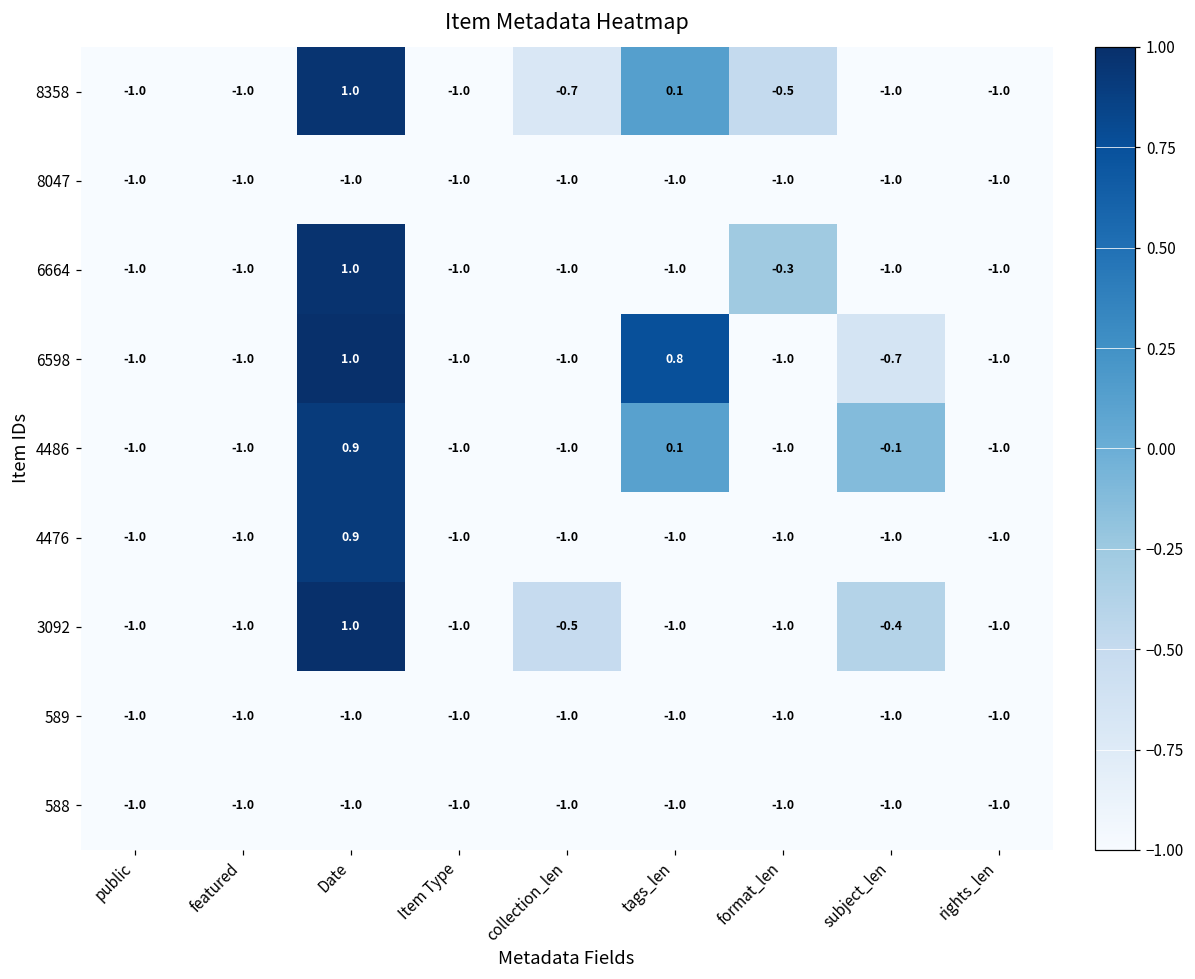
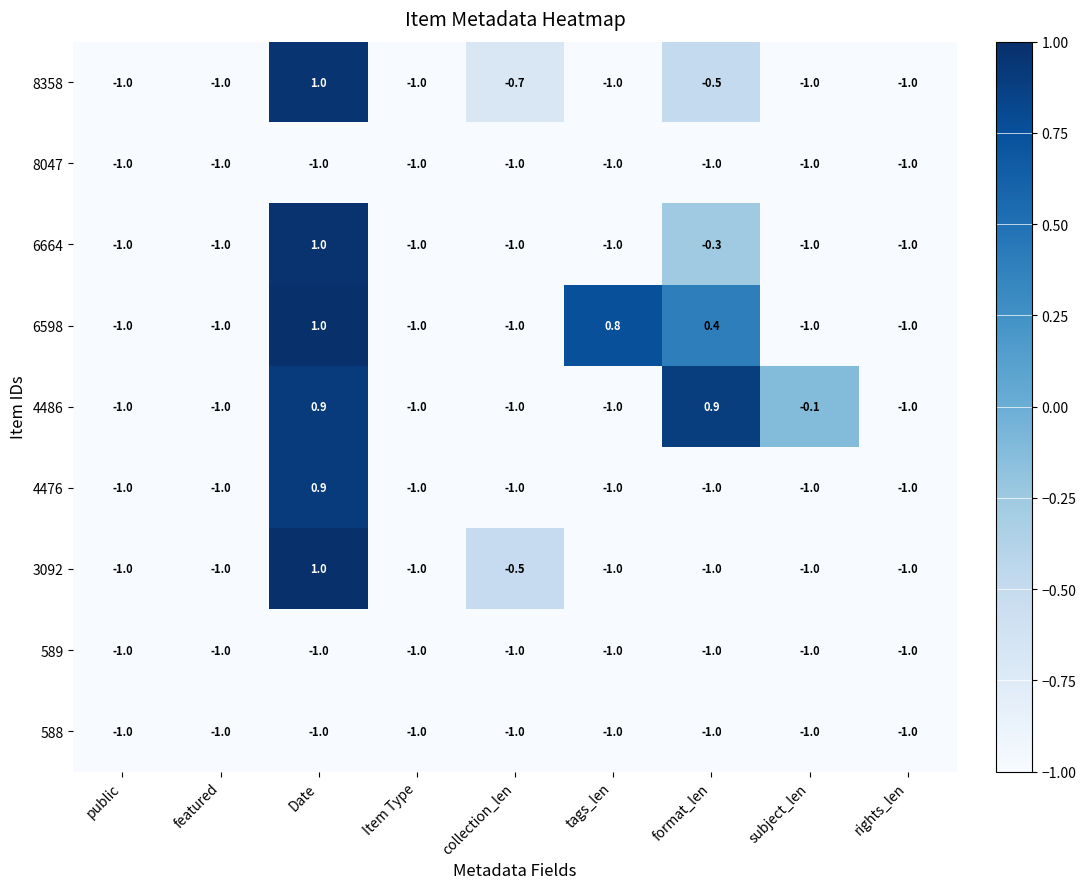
  {
    "8358": {
      "public": -1.0,
      "featured": -1.0,
      "Date": 1.0,
      "Item Type": -1.0,
      "collection_len": -0.7,
-     "tags_len": 0.1,
+     "tags_len": -1.0,
      "format_len": -0.5,
      "subject_len": -1.0,
      "rights_len": -1.0
    },
    "8047": {
      "public": -1.0,
      "featured": -1.0,
      "Date": -1.0,
      "Item Type": -1.0,
      "collection_len": -1.0,
      "tags_len": -1.0,
      "format_len": -1.0,
      "subject_len": -1.0,
      "rights_len": -1.0
    },
    "6664": {
      "public": -1.0,
      "featured": -1.0,
      "Date": 1.0,
      "Item Type": -1.0,
      "collection_len": -1.0,
      "tags_len": -1.0,
      "format_len": -0.3,
      "subject_len": -1.0,
      "rights_len": -1.0
    },
    "6598": {
      "public": -1.0,
      "featured": -1.0,
      "Date": 1.0,
      "Item Type": -1.0,
      "collection_len": -1.0,
      "tags_len": 0.8,
-     "format_len": -1.0,
-     "subject_len": -0.7,
+     "format_len": 0.4,
+     "subject_len": -1.0,
      "rights_len": -1.0
    },
    "4486": {
      "public": -1.0,
      "featured": -1.0,
      "Date": 0.9,
      "Item Type": -1.0,
      "collection_len": -1.0,
-     "tags_len": 0.1,
-     "format_len": -1.0,
+     "tags_len": -1.0,
+     "format_len": 0.9,
      "subject_len": -0.1,
      "rights_len": -1.0
    },
    "4476": {
      "public": -1.0,
      "featured": -1.0,
      "Date": 0.9,
      "Item Type": -1.0,
      "collection_len": -1.0,
      "tags_len": -1.0,
      "format_len": -1.0,
      "subject_len": -1.0,
      "rights_len": -1.0
    },
    "3092": {
      "public": -1.0,
      "featured": -1.0,
      "Date": 1.0,
      "Item Type": -1.0,
      "collection_len": -0.5,
      "tags_len": -1.0,
      "format_len": -1.0,
-     "subject_len": -0.4,
+     "subject_len": -1.0,
      "rights_len": -1.0
    },
    "589": {
      "public": -1.0,
      "featured": -1.0,
      "Date": -1.0,
      "Item Type": -1.0,
      "collection_len": -1.0,
      "tags_len": -1.0,
      "format_len": -1.0,
      "subject_len": -1.0,
      "rights_len": -1.0
    },
    "588": {
      "public": -1.0,
      "featured": -1.0,
      "Date": -1.0,
      "Item Type": -1.0,
      "collection_len": -1.0,
      "tags_len": -1.0,
      "format_len": -1.0,
      "subject_len": -1.0,
      "rights_len": -1.0
    }
  }
